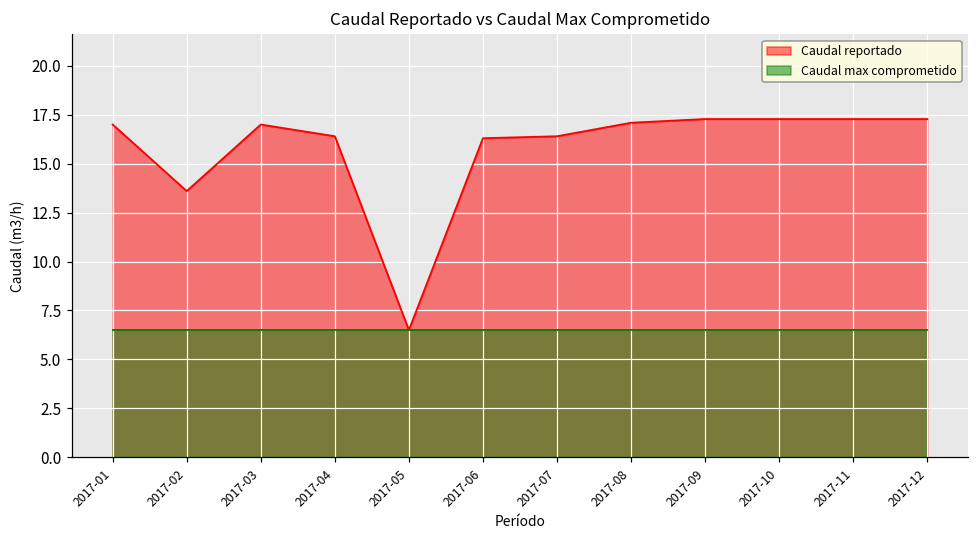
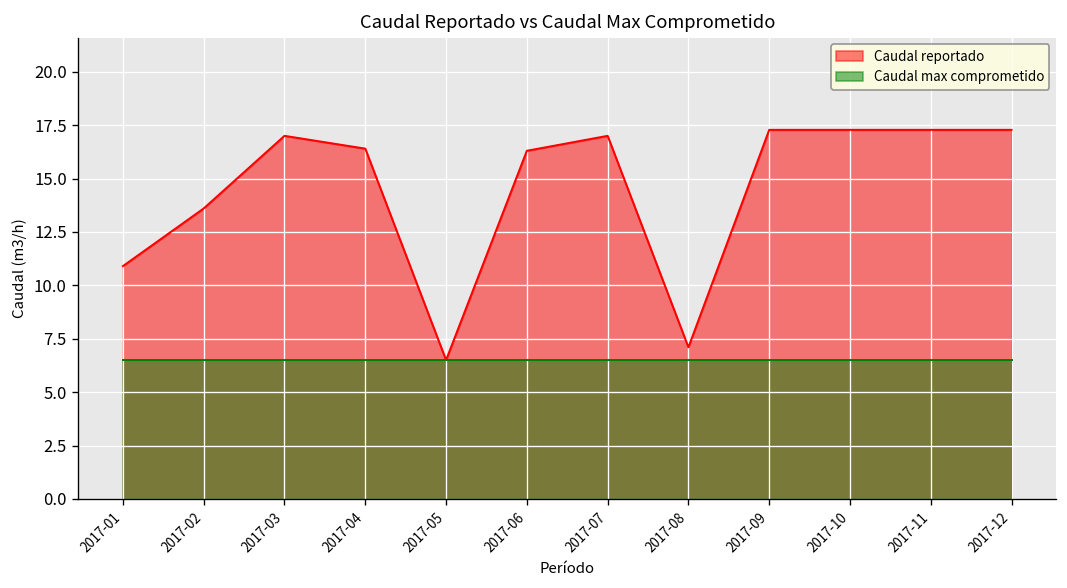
  {
    "Caudal reportado": {
-     "2017-01": 17.0,
+     "2017-01": 10.9,
      "2017-02": 13.6,
      "2017-03": 17.0,
      "2017-04": 16.4,
      "2017-06": 16.3,
-     "2017-07": 16.4,
-     "2017-08": 17.1,
+     "2017-07": 17.0,
+     "2017-08": 7.1,
      "2017-09": 17.3,
      "2017-10": 17.3,
      "2017-11": 17.3,
      "2017-12": 17.3
    },
    "Caudal max comprometido": {
      "2017-01": 6.5,
      "2017-02": 6.5,
      "2017-03": 6.5,
      "2017-04": 6.5,
      "2017-06": 6.5,
      "2017-07": 6.5,
      "2017-08": 6.5,
      "2017-09": 6.5,
      "2017-10": 6.5,
      "2017-11": 6.5,
      "2017-12": 6.5
    }
  }
